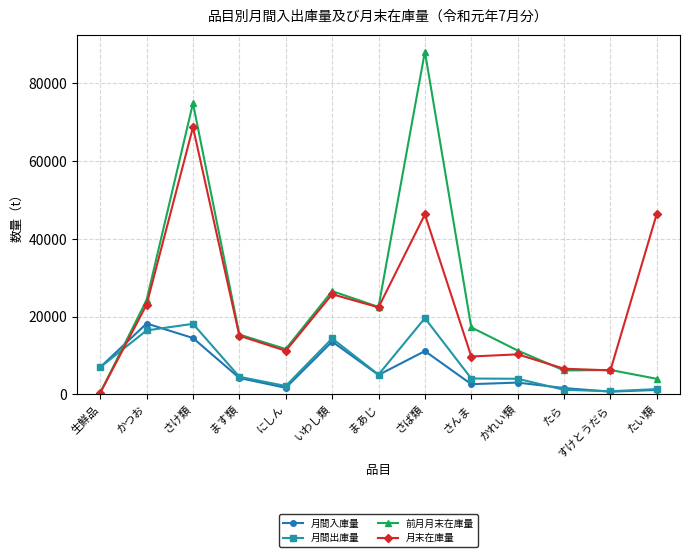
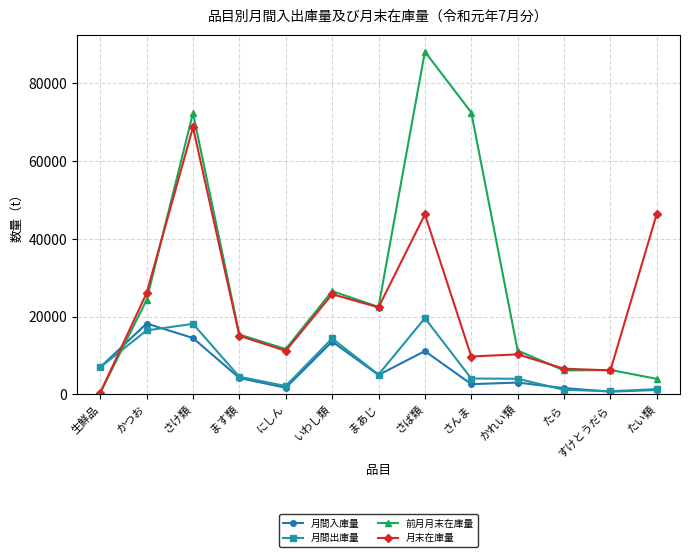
  {
    "前月月末在庫量": {
      "かつお": 24000,
-     "さけ類": 75000,
+     "さけ類": 72000,
      "いわし類": 27000,
      "さば類": 88000,
-     "さんま": 17000,
+     "さんま": 72000,
      "かれい類": 11000,
      "たい類": 4000
    },
    "月末在庫量": {
-     "かつお": 23000,
+     "かつお": 26000,
      "さけ類": 69000,
      "いわし類": 26000,
      "さば類": 46000,
      "さんま": 10000,
      "かれい類": 10000,
      "たい類": 46000
    }
  }
